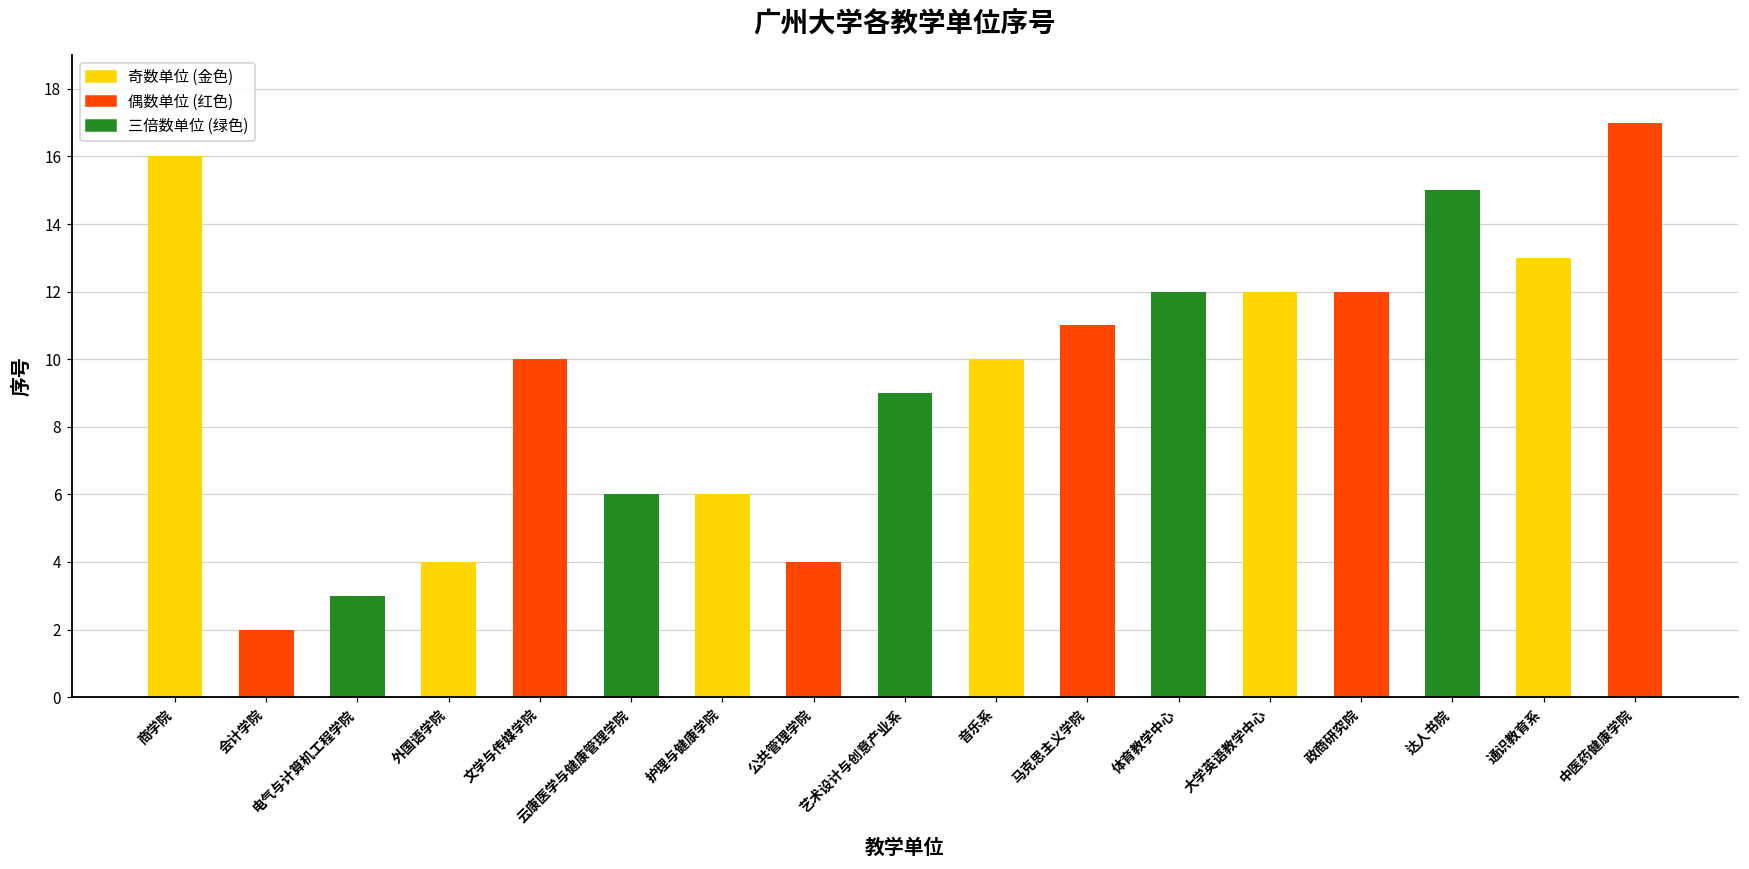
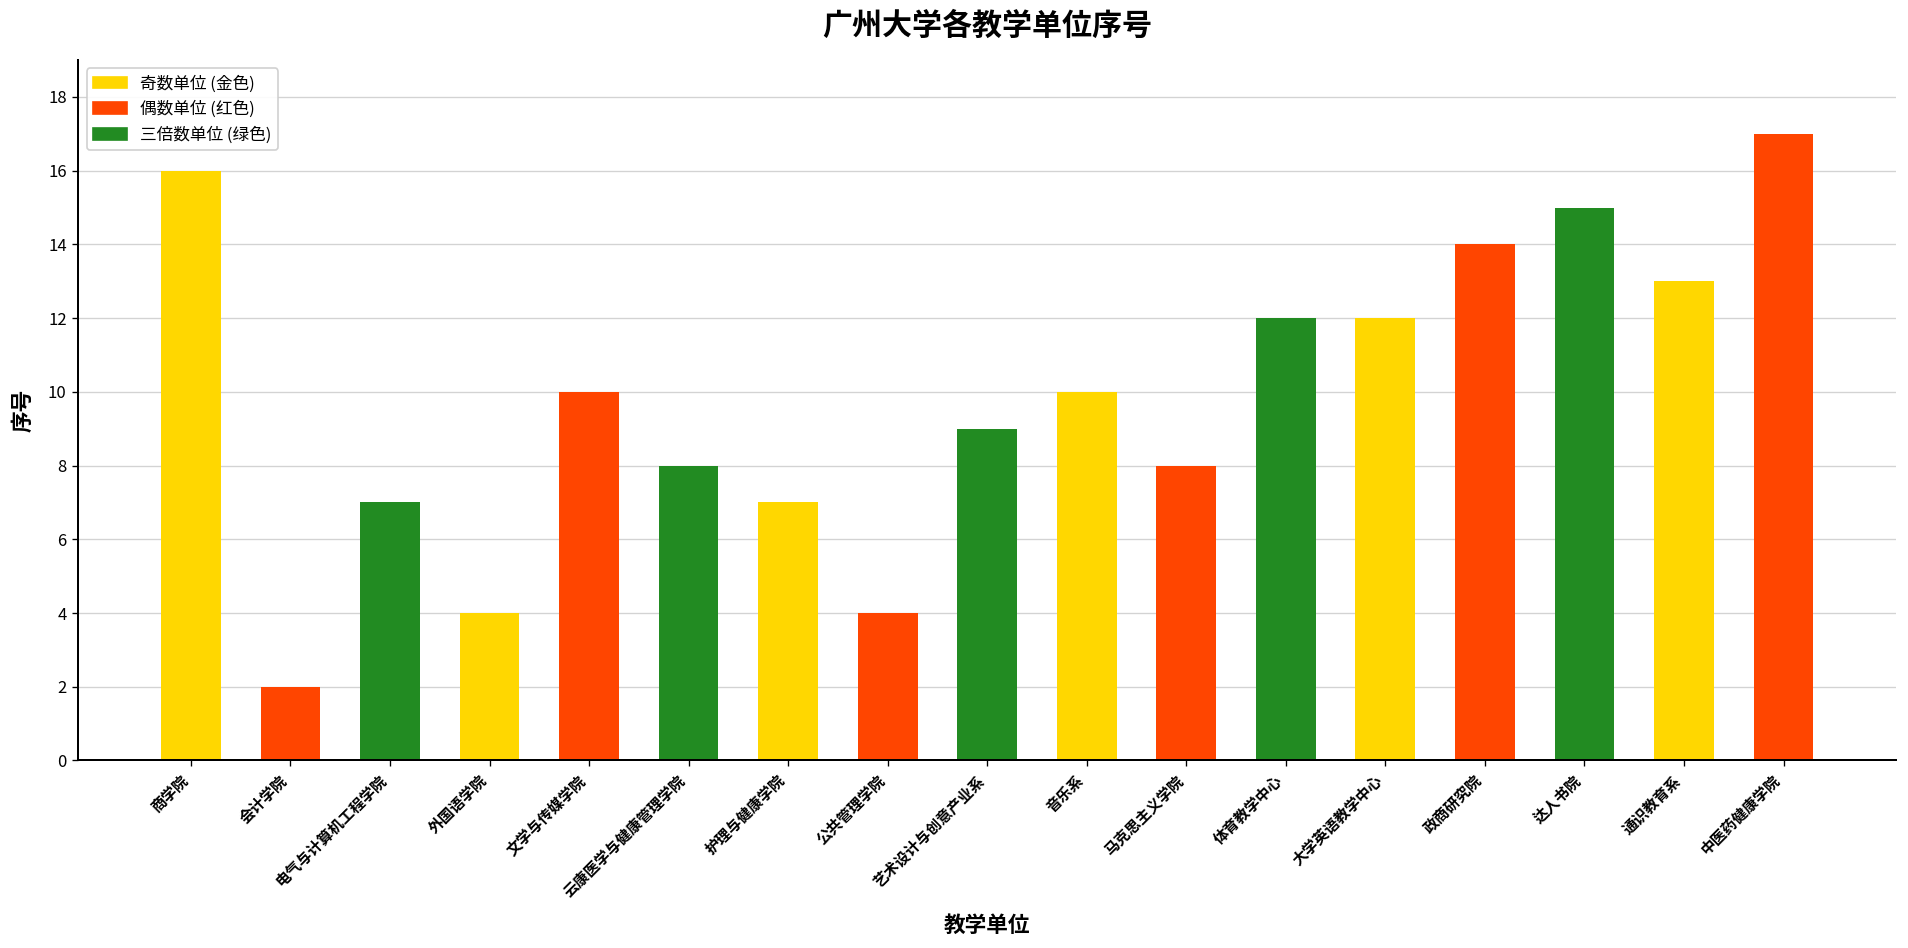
  {
    "商学院": 16,
    "会计学院": 2,
-   "电气与计算机工程学院": 3,
+   "电气与计算机工程学院": 7,
    "外国语学院": 4,
    "文学与传媒学院": 10,
-   "云康医学与健康管理学院": 6,
-   "护理与健康学院": 6,
+   "云康医学与健康管理学院": 8,
+   "护理与健康学院": 7,
    "公共管理学院": 4,
    "艺术设计与创意产业系": 9,
    "音乐系": 10,
-   "马克思主义学院": 11,
+   "马克思主义学院": 8,
    "体育教学中心": 12,
    "大学英语教学中心": 12,
-   "政商研究院": 12,
+   "政商研究院": 14,
    "达人书院": 15,
    "通识教育系": 13,
    "中医药健康学院": 17
  }
